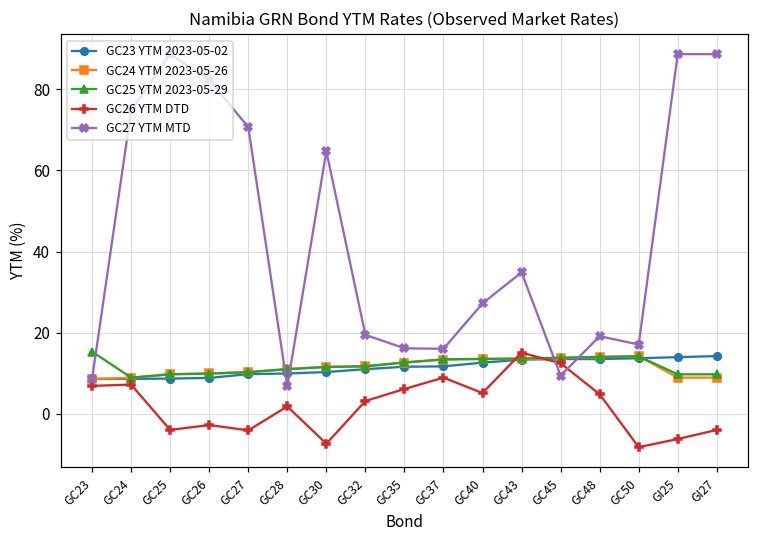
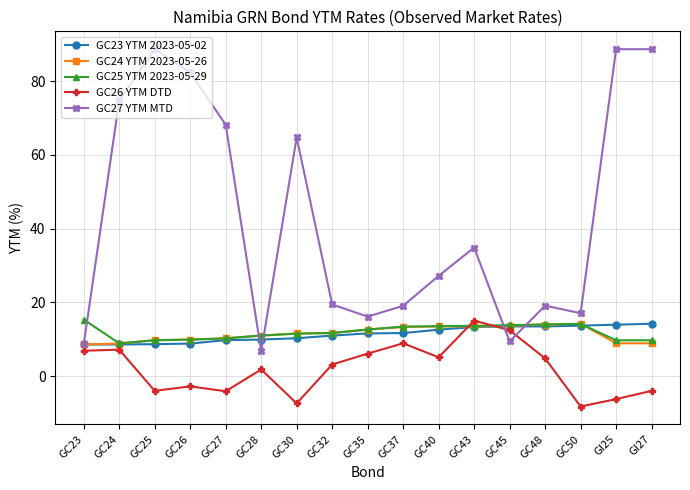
  {
    "GC23 YTM 2023-05-02": {
      "GC25": 9,
      "GC26": 9,
      "GC28": 10,
      "GC30": 10,
      "GC35": 12,
      "GC37": 12,
      "GC40": 13,
      "GI25": 14,
      "GI27": 14
    },
    "GC24 YTM 2023-05-26": {
      "GI25": 9,
      "GI27": 9
    },
    "GC25 YTM 2023-05-29": {
      "GC23": 15,
      "GI25": 10,
      "GI27": 10
    },
    "GC26 YTM DTD": {
      "GC23": 7,
      "GC24": 7,
      "GC25": -4,
      "GC26": -3,
      "GC27": -4,
      "GC28": 2,
      "GC30": -7,
      "GC32": 3,
      "GC35": 6,
      "GC37": 9,
      "GC40": 5,
      "GC43": 15,
      "GC45": 12,
      "GC48": 5,
      "GC50": -8,
      "GI25": -6,
      "GI27": -4
    },
    "GC27 YTM MTD": {
-     "GC27": 71,
+     "GC27": 68,
      "GC28": 7,
      "GC30": 65,
      "GC32": 19,
      "GC35": 16,
-     "GC37": 16,
+     "GC37": 19,
      "GC40": 27,
      "GC43": 35,
      "GC45": 9,
      "GC48": 19,
      "GC50": 17,
      "GI25": 89,
      "GI27": 89
    }
  }
